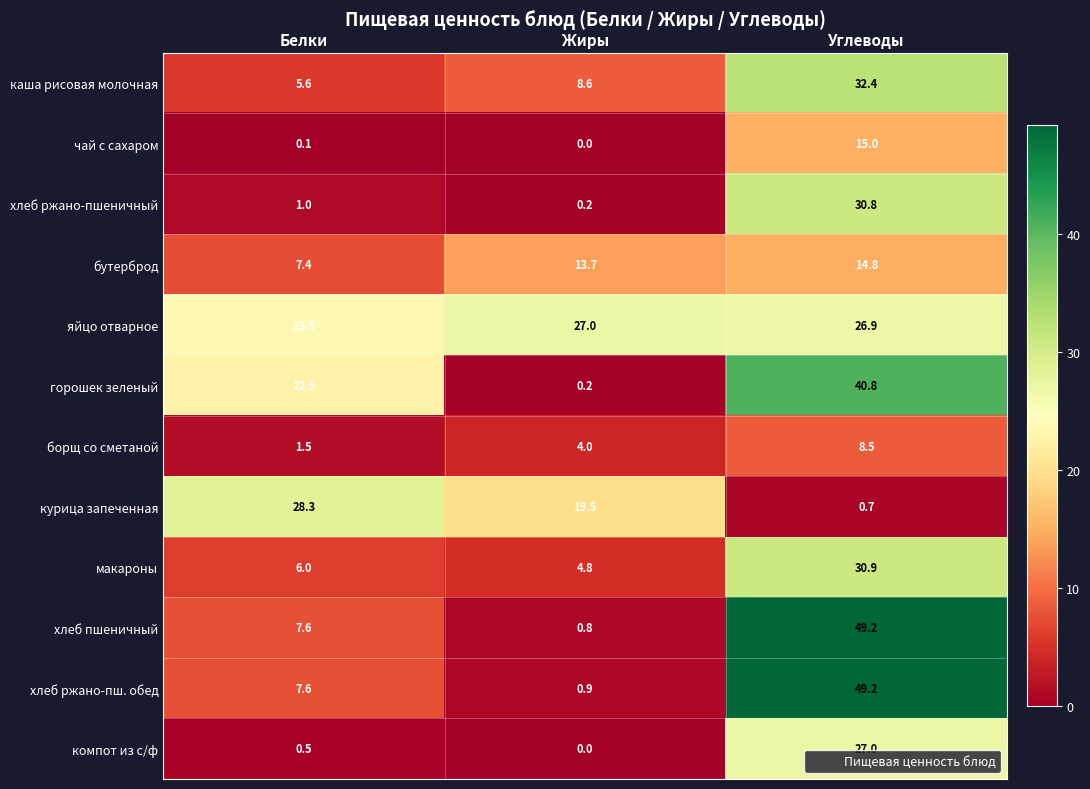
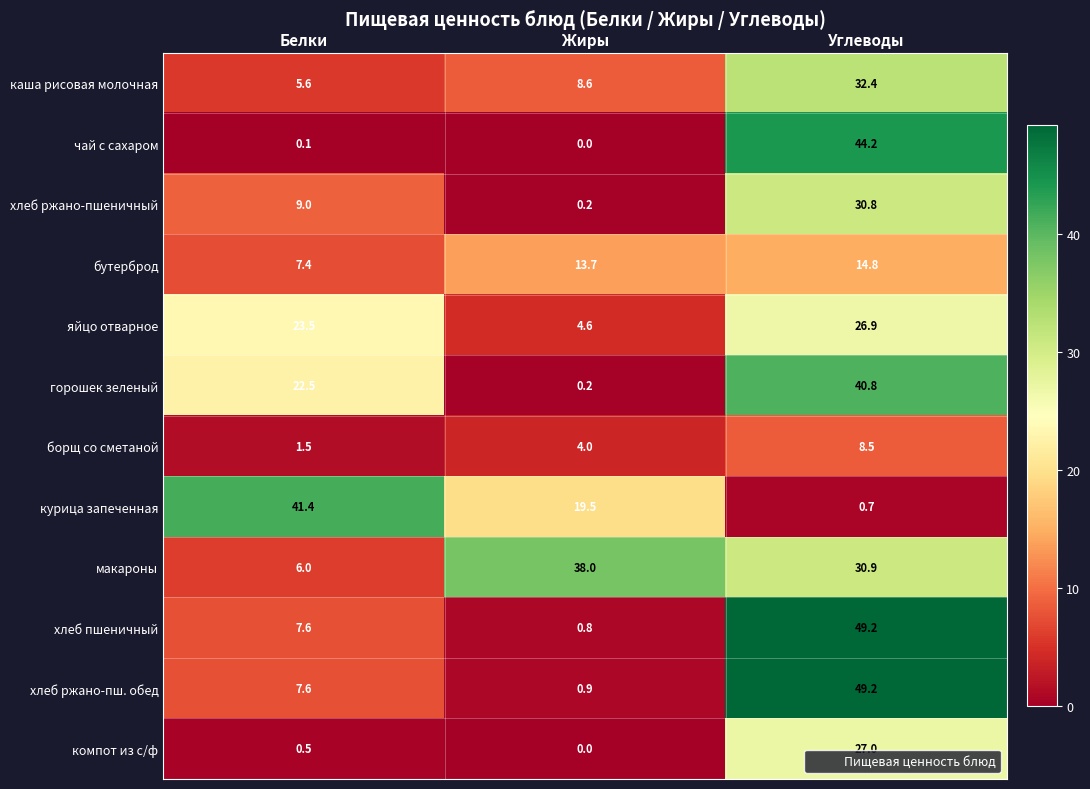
  {
    "каша рисовая молочная": {
      "Белки": 5.6,
      "Жиры": 8.6,
      "Углеводы": 32.4
    },
    "чай с сахаром": {
      "Белки": 0.1,
      "Жиры": 0.0,
-     "Углеводы": 15.0
+     "Углеводы": 44.2
    },
    "хлеб ржано-пшеничный": {
-     "Белки": 1.0,
+     "Белки": 9.0,
      "Жиры": 0.2,
      "Углеводы": 30.8
    },
    "бутерброд": {
      "Белки": 7.4,
      "Жиры": 13.7,
      "Углеводы": 14.8
    },
    "яйцо отварное": {
      "Белки": 23.5,
-     "Жиры": 27.0,
+     "Жиры": 4.6,
      "Углеводы": 26.9
    },
    "горошек зеленый": {
      "Белки": 22.5,
      "Жиры": 0.2,
      "Углеводы": 40.8
    },
    "борщ со сметаной": {
      "Белки": 1.5,
      "Жиры": 4.0,
      "Углеводы": 8.5
    },
    "курица запеченная": {
-     "Белки": 28.3,
+     "Белки": 41.4,
      "Жиры": 19.5,
      "Углеводы": 0.7
    },
    "макароны": {
      "Белки": 6.0,
-     "Жиры": 4.8,
+     "Жиры": 38.0,
      "Углеводы": 30.9
    },
    "хлеб пшеничный": {
      "Белки": 7.6,
      "Жиры": 0.8,
      "Углеводы": 49.2
    },
    "хлеб ржано-пш. обед": {
      "Белки": 7.6,
      "Жиры": 0.9,
      "Углеводы": 49.2
    },
    "компот из с/ф": {
      "Белки": 0.5,
      "Жиры": 0.0
    }
  }
